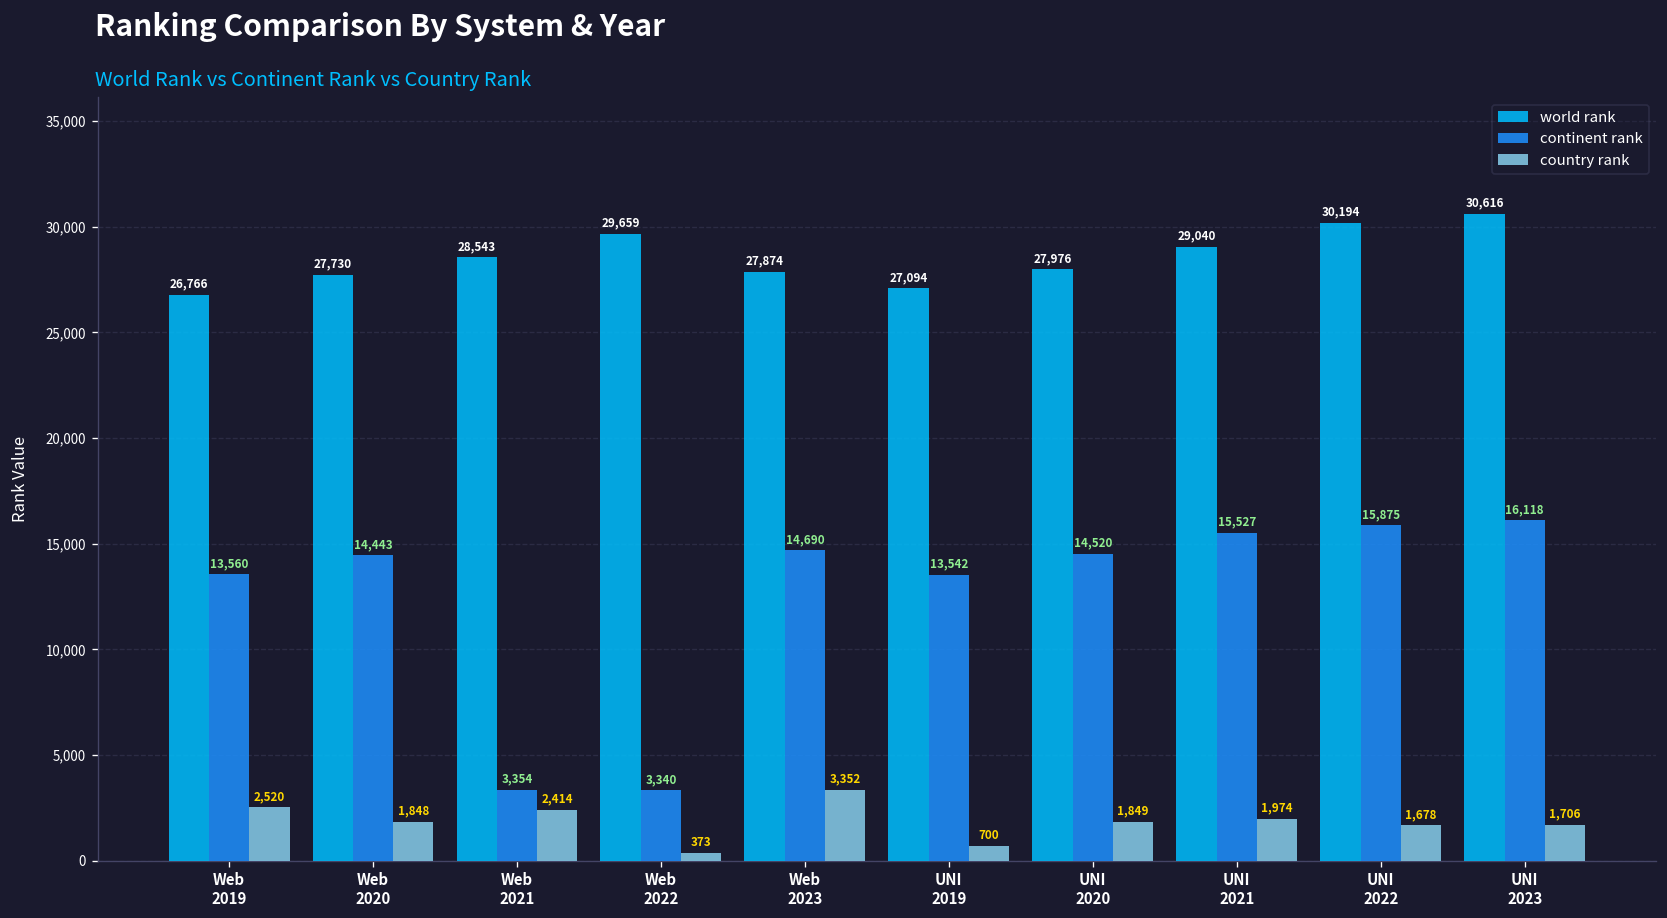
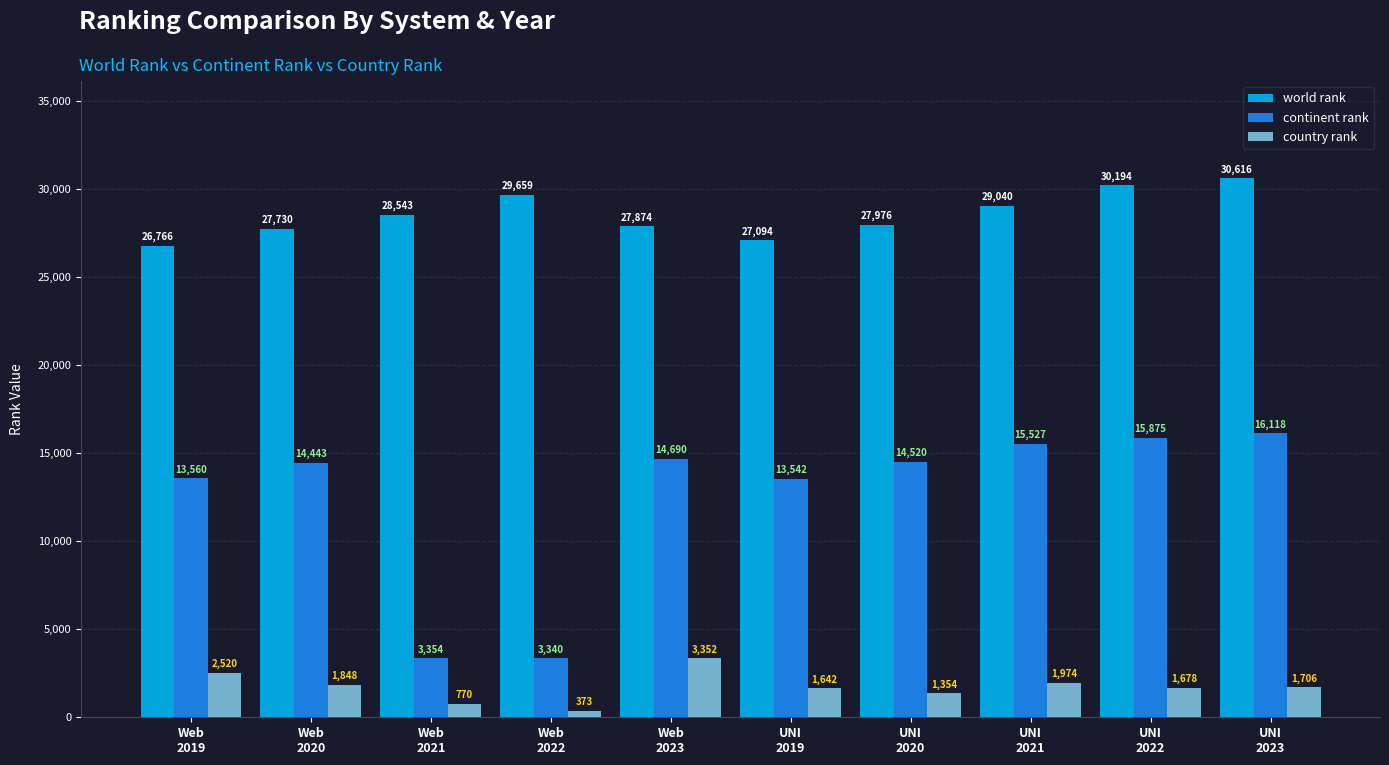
  {
    "country rank": {
      "Web 2019": "2,520",
      "Web 2020": "1,848",
-     "Web 2021": "2,414",
+     "Web 2021": "770",
      "Web 2022": "373",
      "Web 2023": "3,352",
-     "UNI 2019": "700",
-     "UNI 2020": "1,849",
+     "UNI 2019": "1,642",
+     "UNI 2020": "1,354",
      "UNI 2021": "1,974",
      "UNI 2022": "1,678",
      "UNI 2023": "1,706"
    }
  }
